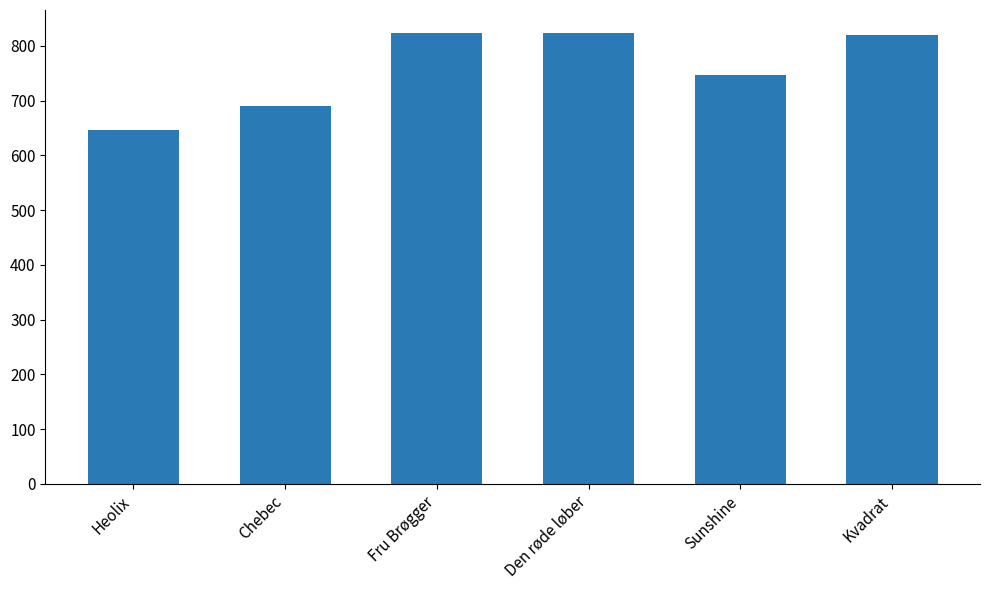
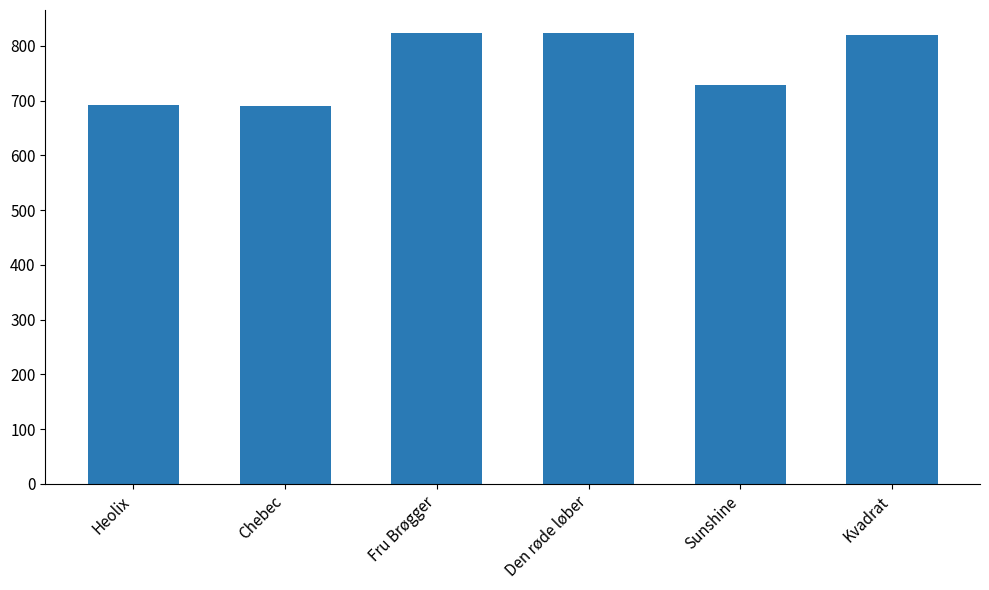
  {
-   "Heolix": 650,
+   "Heolix": 690,
    "Chebec": 690,
    "Fru Brøgger": 820,
    "Den røde løber": 820,
-   "Sunshine": 750,
+   "Sunshine": 730,
    "Kvadrat": 820
  }
